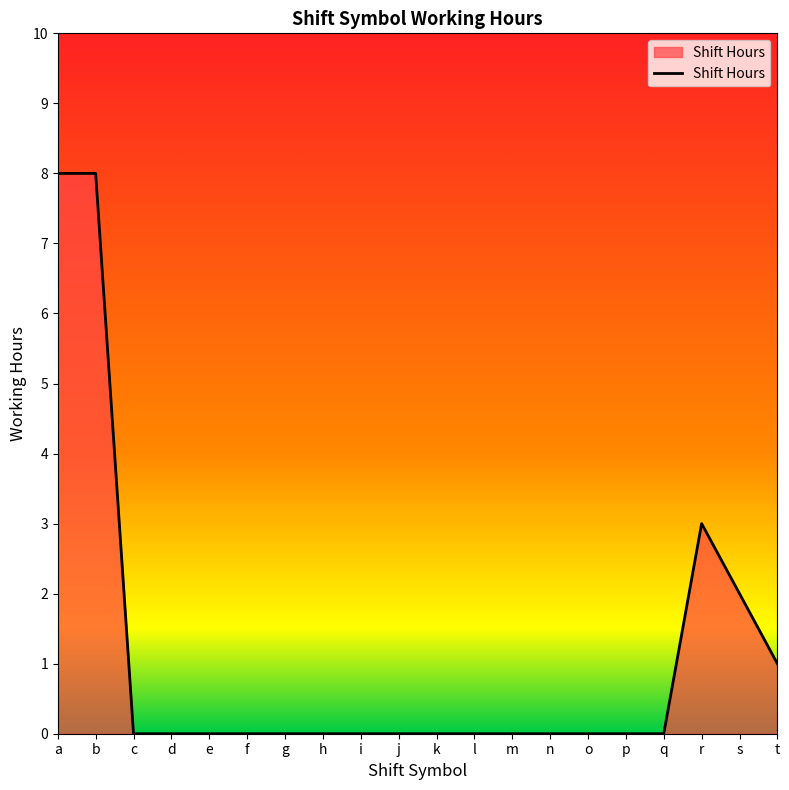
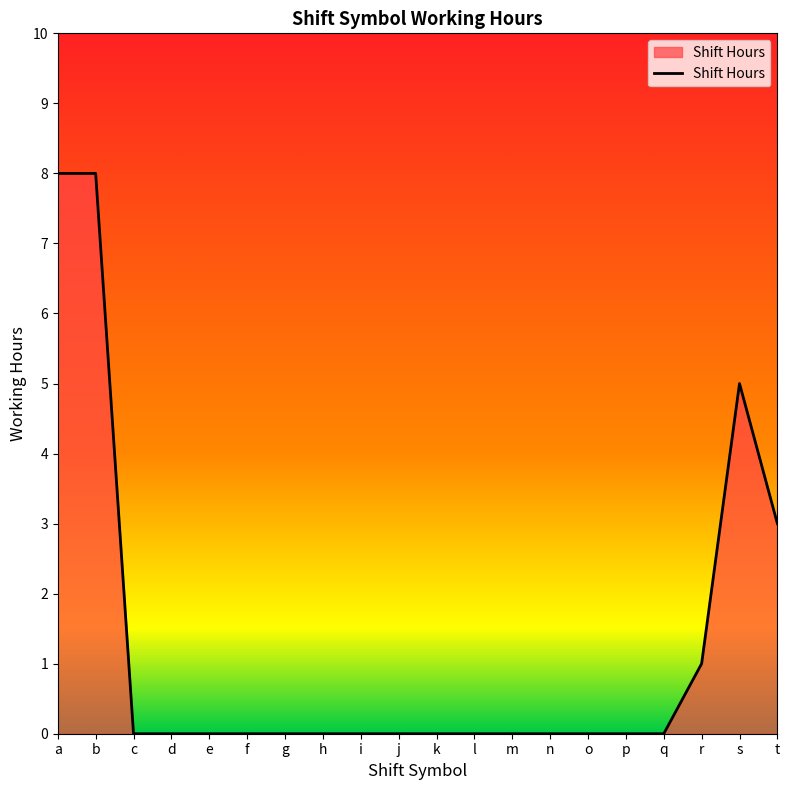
  {
    "a": 8,
    "b": 8,
    "c": 0,
    "d": 0,
    "e": 0,
    "f": 0,
    "g": 0,
    "h": 0,
    "i": 0,
    "j": 0,
    "k": 0,
    "l": 0,
    "m": 0,
    "n": 0,
    "o": 0,
    "p": 0,
    "q": 0,
-   "r": 3,
-   "s": 2,
-   "t": 1
+   "r": 1,
+   "s": 5,
+   "t": 3
  }
